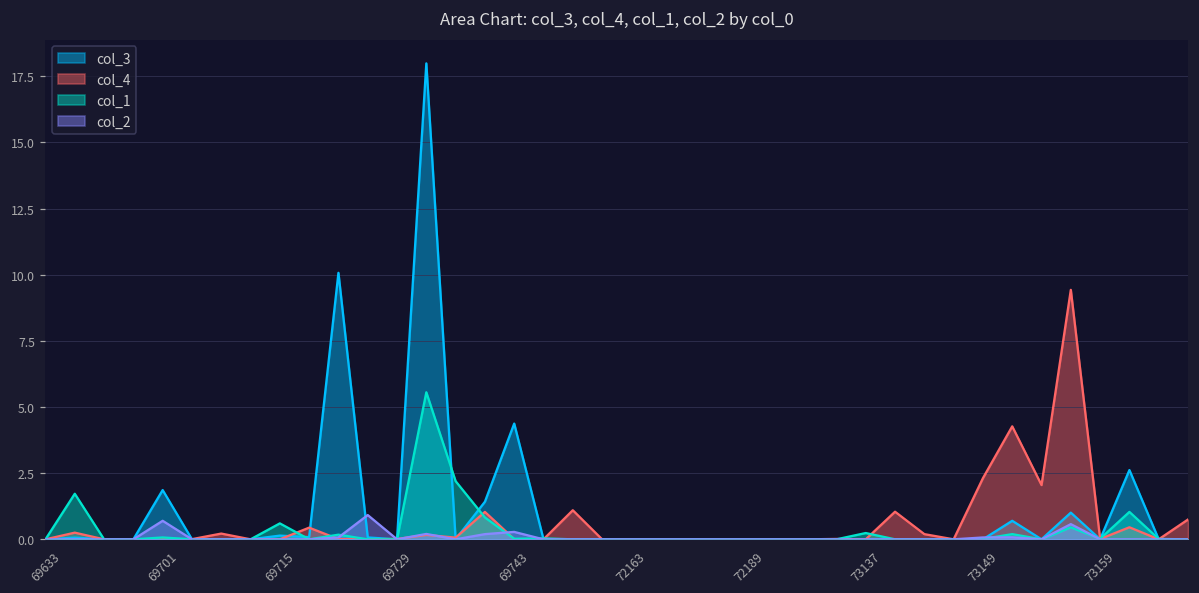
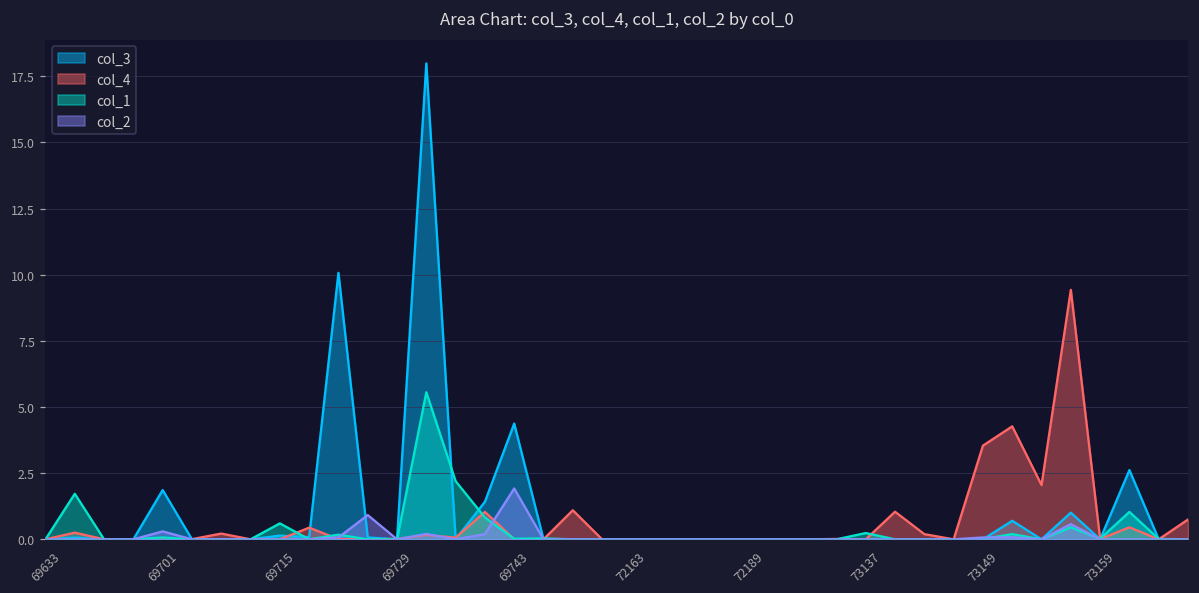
  {
    "col_4": {
-     "73149": 2.3
+     "73149": 3.5
    },
    "col_2": {
-     "69701": 0.7,
-     "69743": 0.3
+     "69701": 0.3,
+     "69743": 1.9
    }
  }
